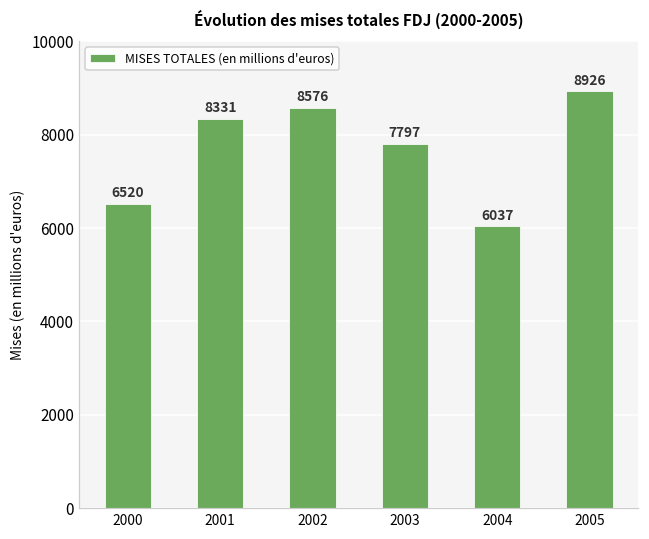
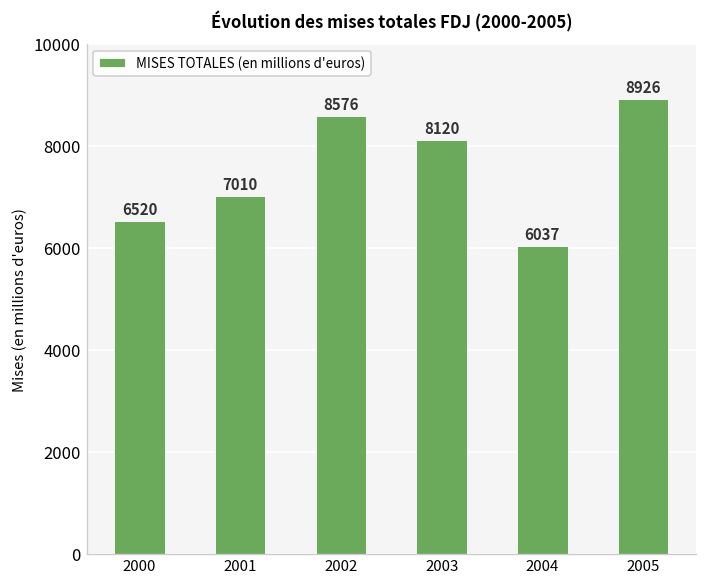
  {
    "2000": 6520,
-   "2001": 8331,
+   "2001": 7010,
    "2002": 8576,
-   "2003": 7797,
+   "2003": 8120,
    "2004": 6037,
    "2005": 8926
  }
